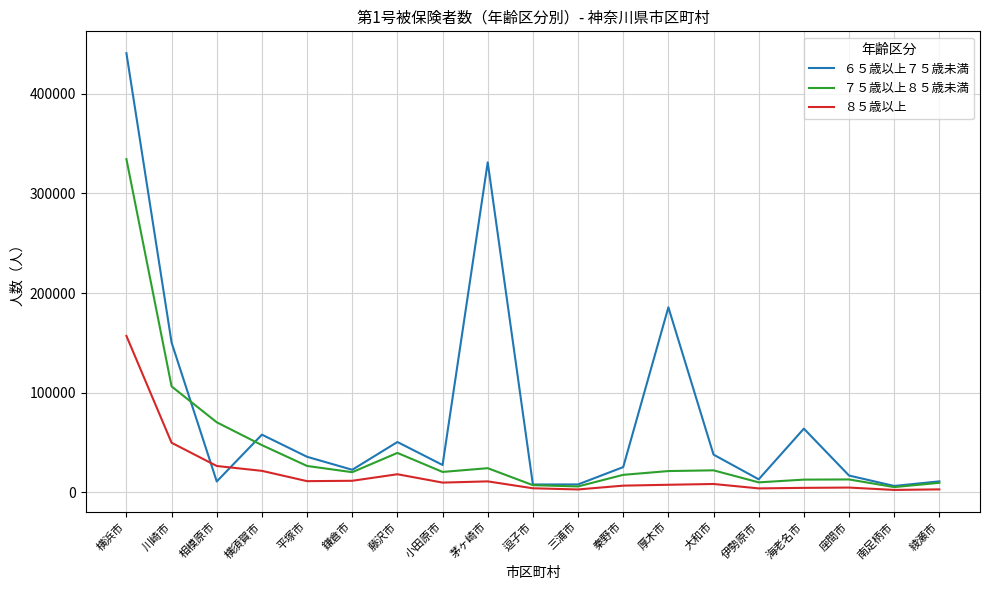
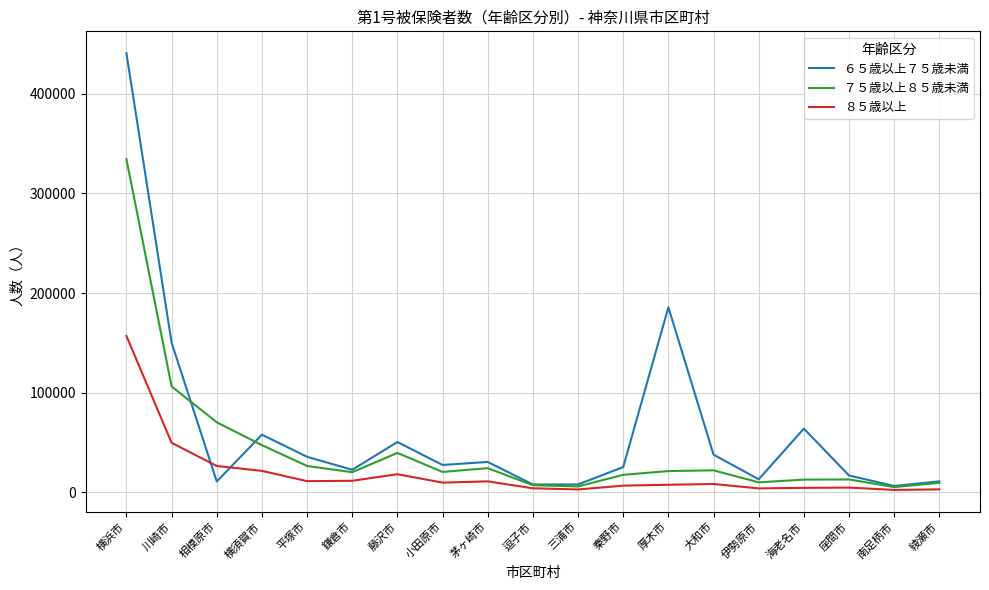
  {
    "６５歳以上７５歳未満": {
      "横浜市": 440000,
      "川崎市": 150000,
      "相模原市": 10000,
      "横須賀市": 60000,
      "平塚市": 40000,
      "藤沢市": 50000,
      "小田原市": 30000,
-     "茅ヶ崎市": 330000,
+     "茅ヶ崎市": 30000,
      "秦野市": 30000,
      "厚木市": 190000,
      "大和市": 40000,
      "伊勢原市": 10000,
      "海老名市": 60000,
      "座間市": 20000
    },
    "７５歳以上８５歳未満": {
      "横浜市": 330000,
      "川崎市": 110000,
      "相模原市": 70000,
      "横須賀市": 50000,
      "平塚市": 30000,
      "藤沢市": 40000,
      "小田原市": 20000,
      "茅ヶ崎市": 20000,
      "秦野市": 20000,
      "厚木市": 20000,
      "大和市": 20000,
      "伊勢原市": 10000,
      "海老名市": 10000,
      "座間市": 10000
    },
    "８５歳以上": {
      "横浜市": 160000,
      "川崎市": 50000,
      "相模原市": 30000,
      "横須賀市": 20000,
      "平塚市": 10000,
      "鎌倉市": 10000,
      "藤沢市": 20000,
      "小田原市": 10000,
      "茅ヶ崎市": 10000,
      "逗子市": 0,
      "三浦市": 0,
      "秦野市": 10000,
      "厚木市": 10000,
      "大和市": 10000,
      "伊勢原市": 0,
      "海老名市": 0,
      "座間市": 0,
      "南足柄市": 0,
      "綾瀬市": 0
    }
  }
